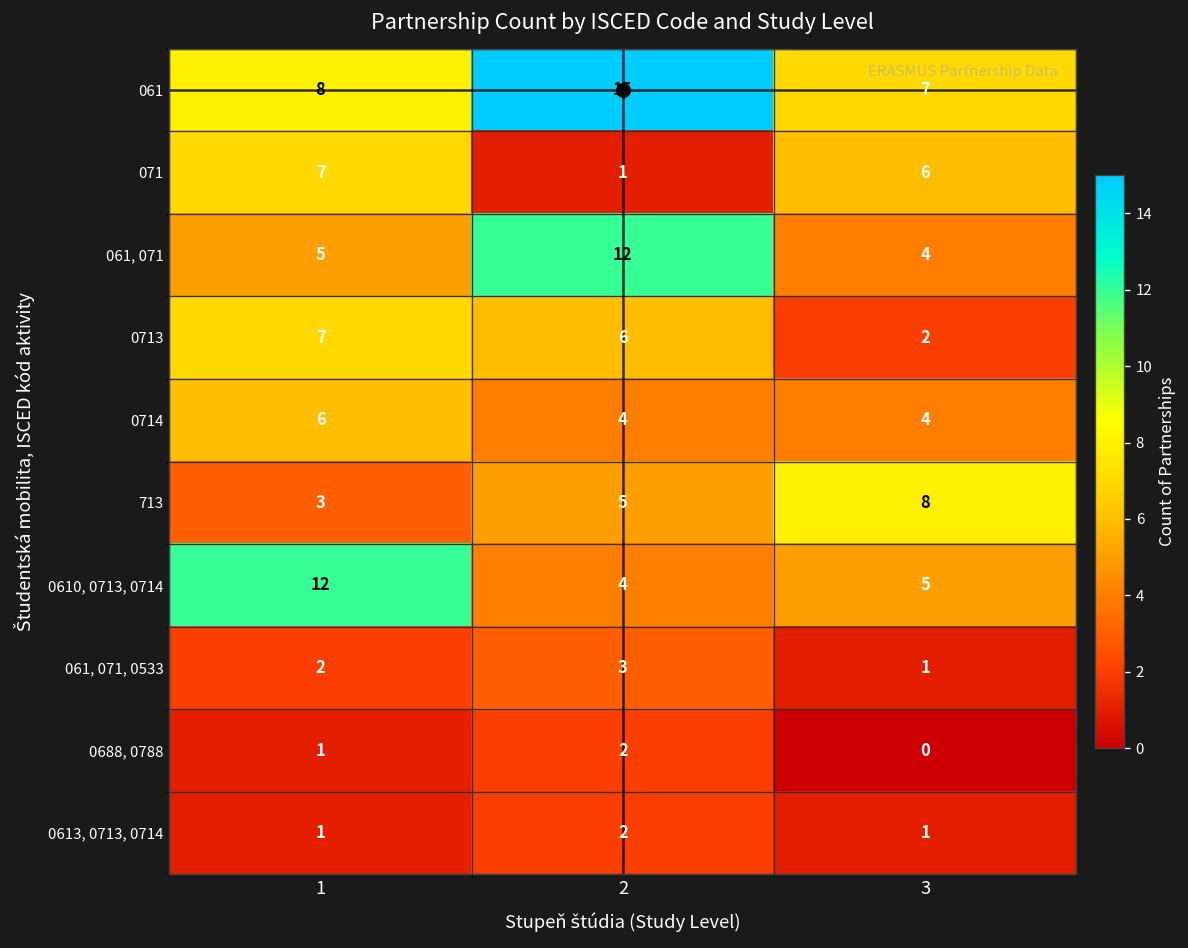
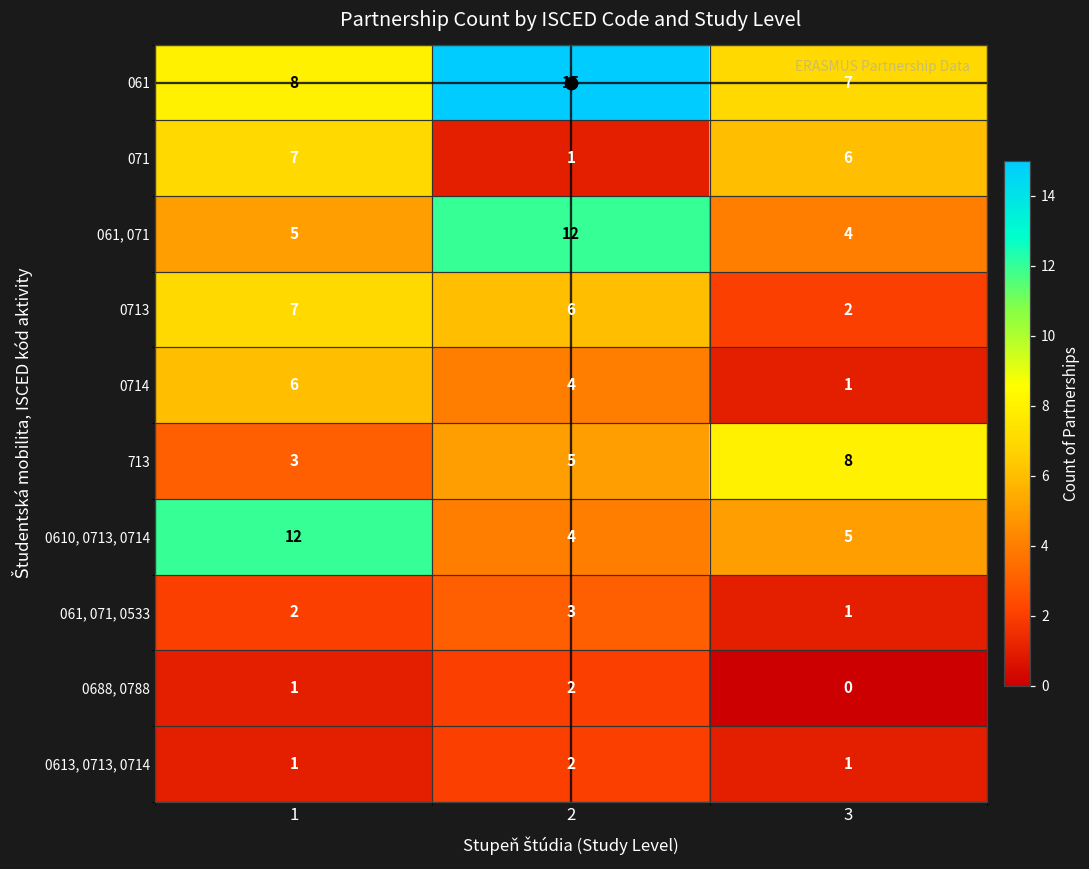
  {
    "061": {
      "1": 8
    },
    "071": {
      "1": 7,
      "2": 1,
      "3": 6
    },
    "061, 071": {
      "1": 5,
      "2": 12,
      "3": 4
    },
    "0713": {
      "1": 7,
      "2": 6,
      "3": 2
    },
    "0714": {
      "1": 6,
      "2": 4,
-     "3": 4
+     "3": 1
    },
    "713": {
      "1": 3,
      "2": 5,
      "3": 8
    },
    "0610, 0713, 0714": {
      "1": 12,
      "2": 4,
      "3": 5
    },
    "061, 071, 0533": {
      "1": 2,
      "2": 3,
      "3": 1
    },
    "0688, 0788": {
      "1": 1,
      "2": 2,
      "3": 0
    },
    "0613, 0713, 0714": {
      "1": 1,
      "2": 2,
      "3": 1
    }
  }
